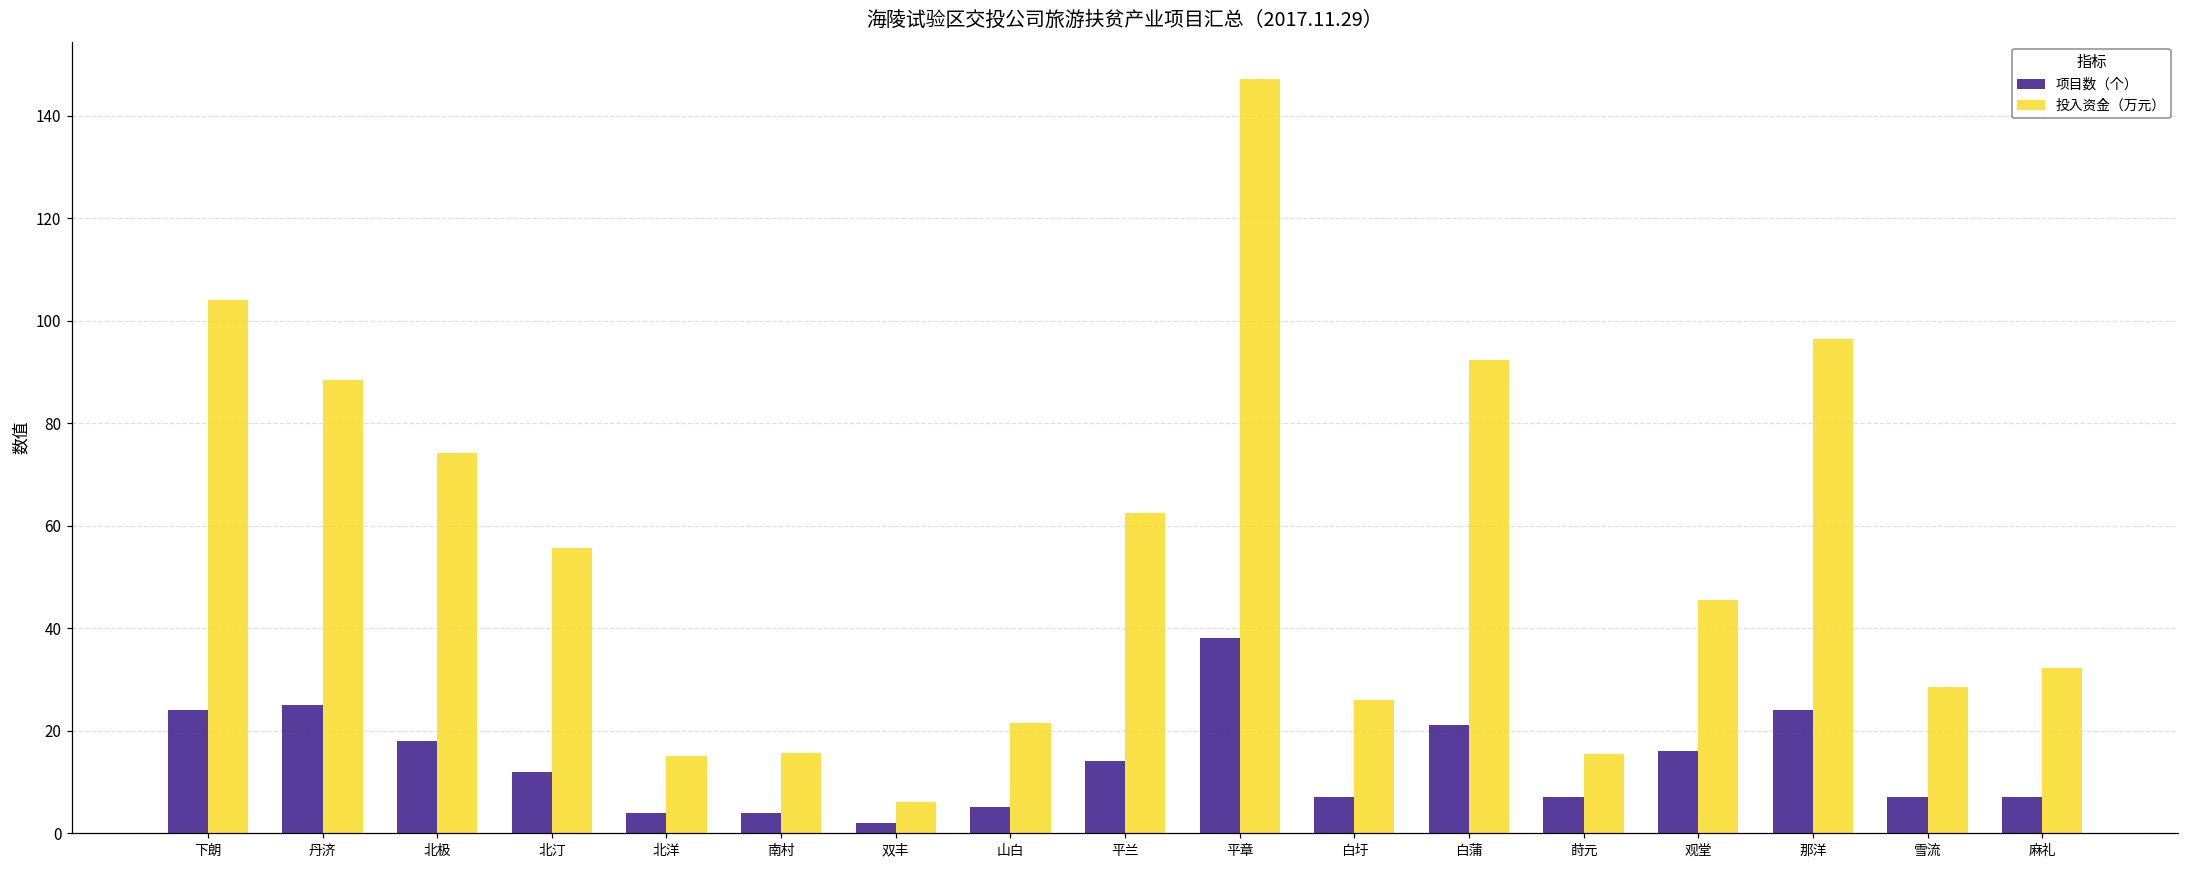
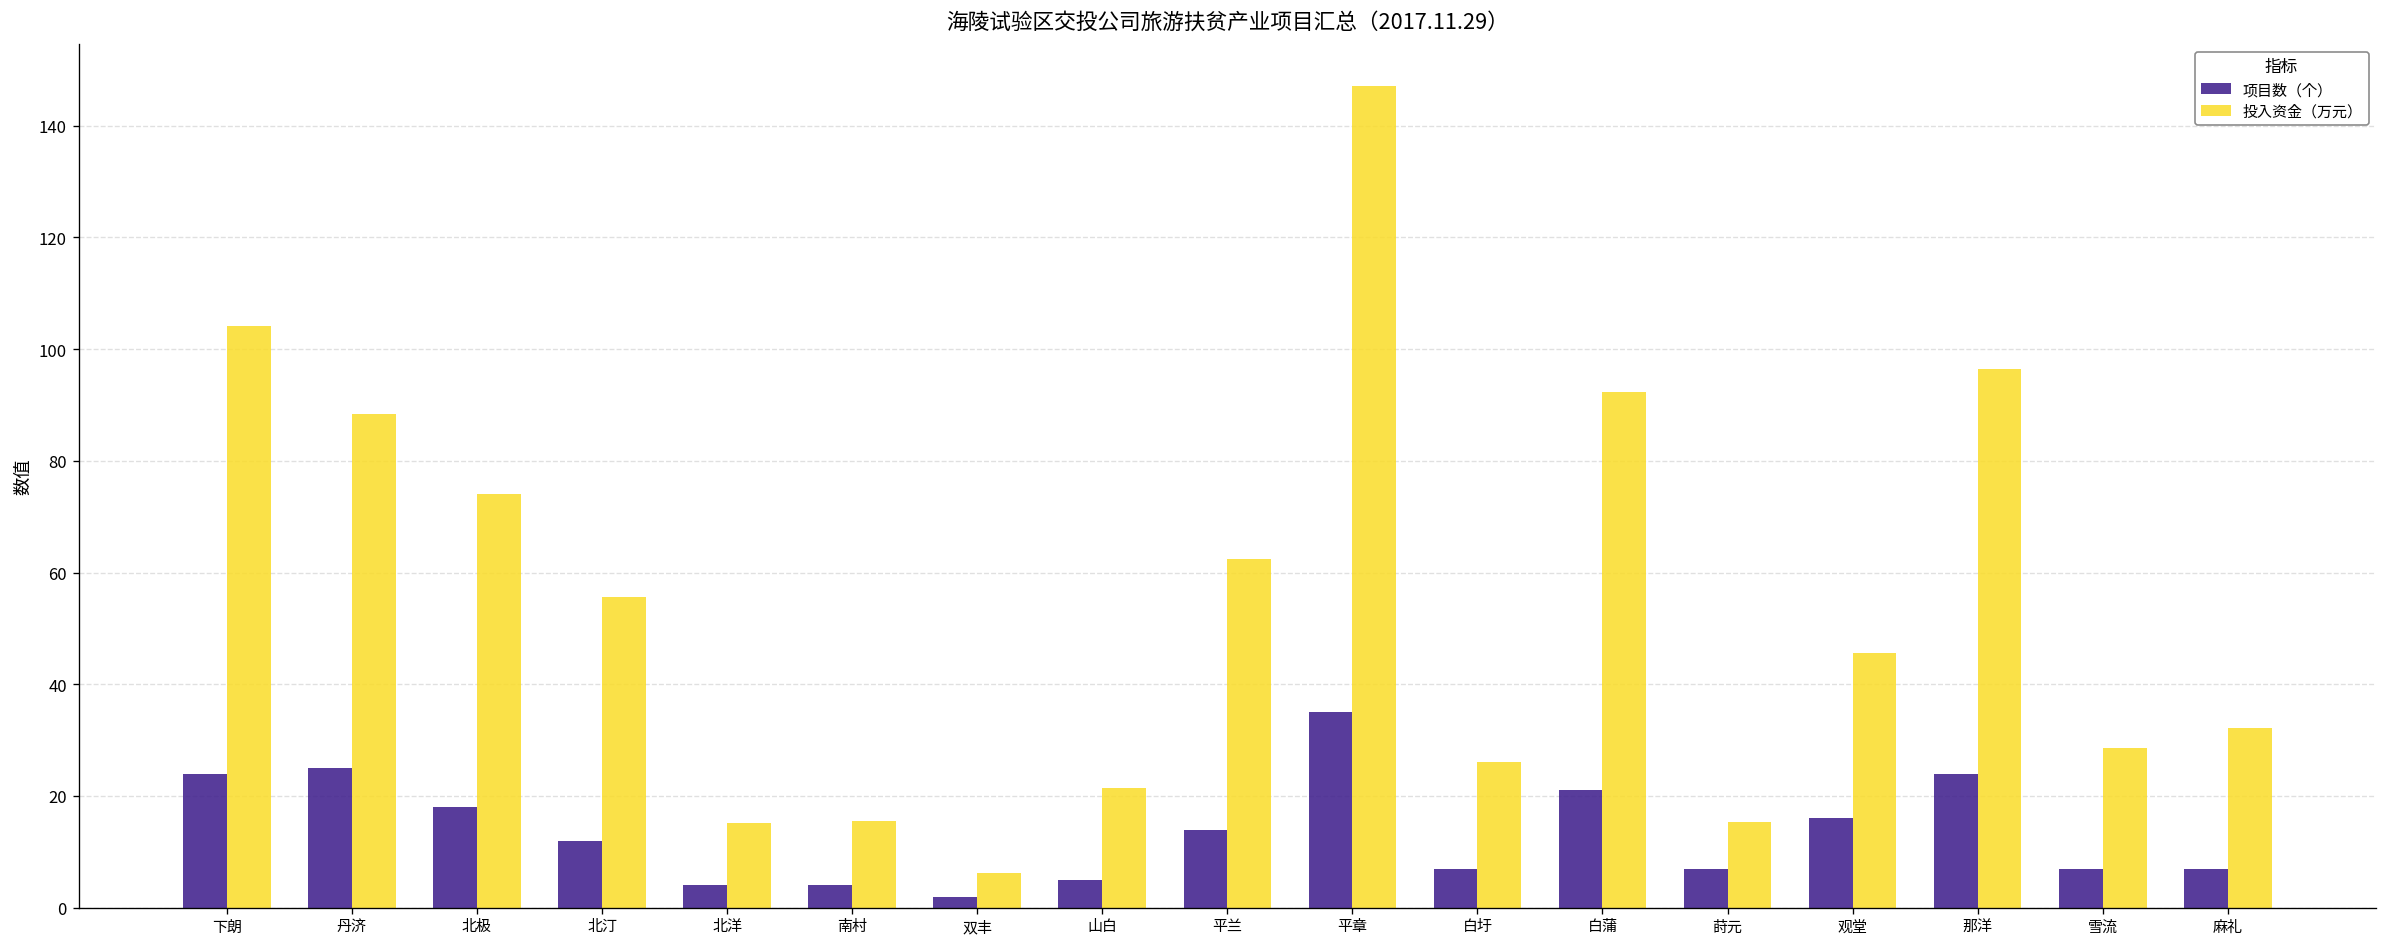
  {
    "项目数（个）": {
      "下朗": 24,
      "丹济": 25,
      "北极": 18,
      "北汀": 12,
      "北洋": 4,
      "南村": 4,
      "双丰": 2,
      "山白": 5,
      "平兰": 14,
-     "平章": 38,
+     "平章": 35,
      "白圩": 7,
      "白蒲": 21,
      "莳元": 7,
      "观堂": 16,
      "那洋": 24,
      "雪流": 7,
      "麻礼": 7
    },
    "投入资金（万元）": {
      "下朗": 104,
      "丹济": 88,
      "北极": 74,
      "北汀": 56,
      "北洋": 15,
      "南村": 16,
      "双丰": 6,
      "山白": 21,
      "平兰": 62,
      "平章": 147,
      "白圩": 26,
      "白蒲": 92,
      "莳元": 15,
      "观堂": 46,
      "那洋": 97,
      "雪流": 29,
      "麻礼": 32
    }
  }
